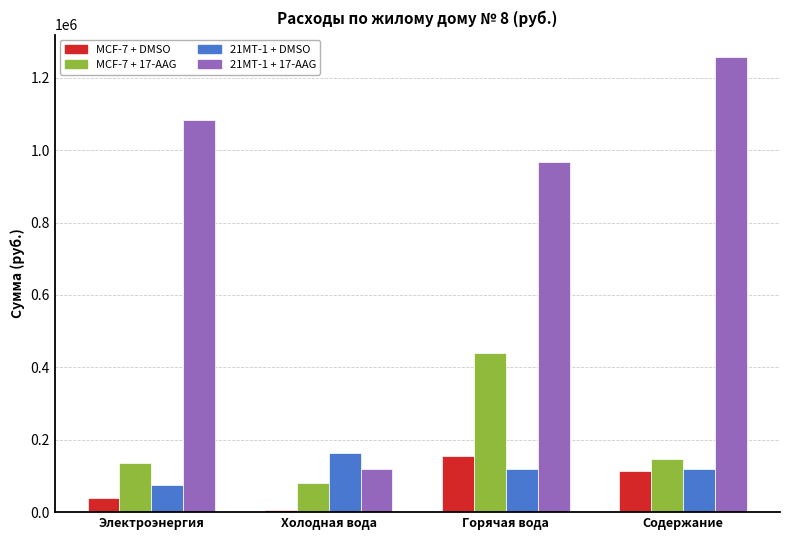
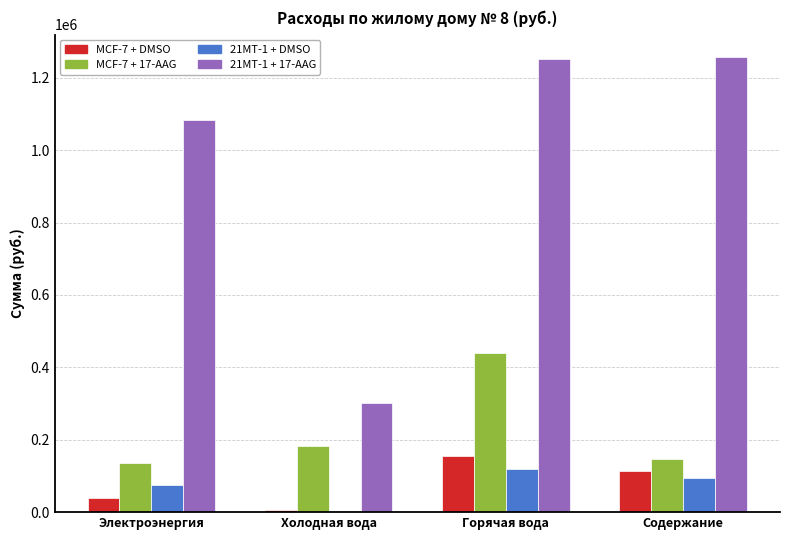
  {
    "MCF-7 + DMSO": {
      "Электроэнергия": 40000,
      "Горячая вода": 150000,
      "Содержание": 110000
    },
    "MCF-7 + 17-AAG": {
      "Электроэнергия": 140000,
-     "Холодная вода": 80000,
+     "Холодная вода": 180000,
      "Горячая вода": 440000,
      "Содержание": 150000
    },
    "21MT-1 + DMSO": {
      "Электроэнергия": 80000,
-     "Холодная вода": 160000,
+     "Холодная вода": 0,
      "Горячая вода": 120000,
-     "Содержание": 120000
+     "Содержание": 90000
    },
    "21MT-1 + 17-AAG": {
      "Электроэнергия": 1080000,
-     "Холодная вода": 120000,
-     "Горячая вода": 970000,
+     "Холодная вода": 300000,
+     "Горячая вода": 1250000,
      "Содержание": 1260000
    }
  }
